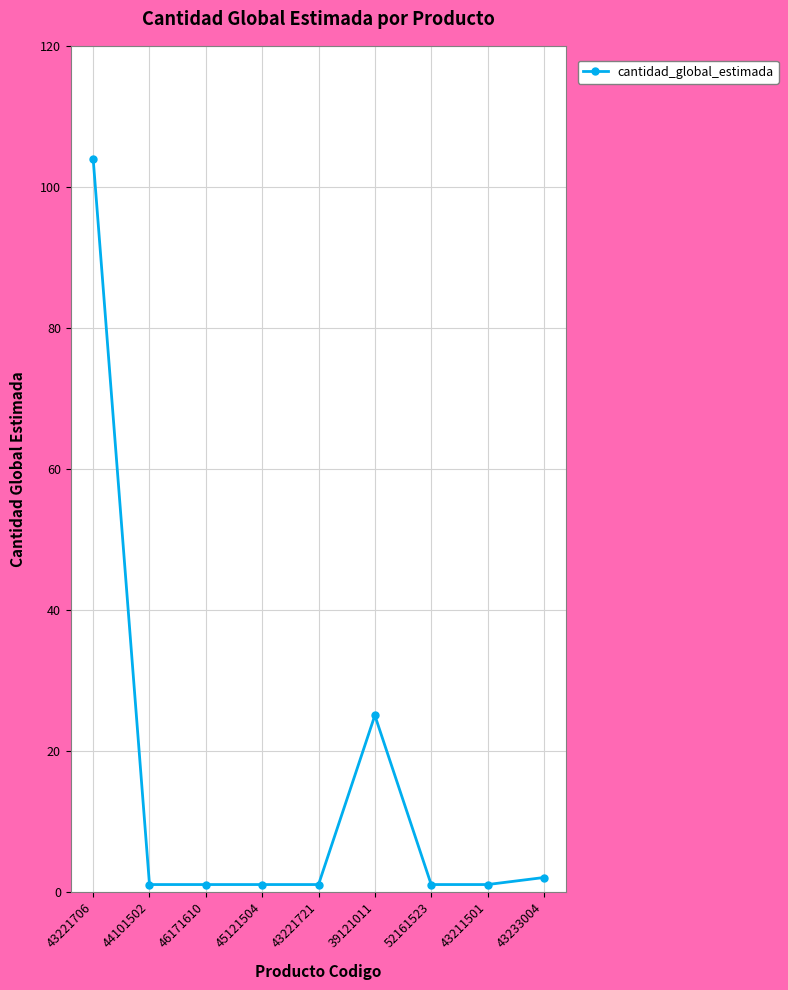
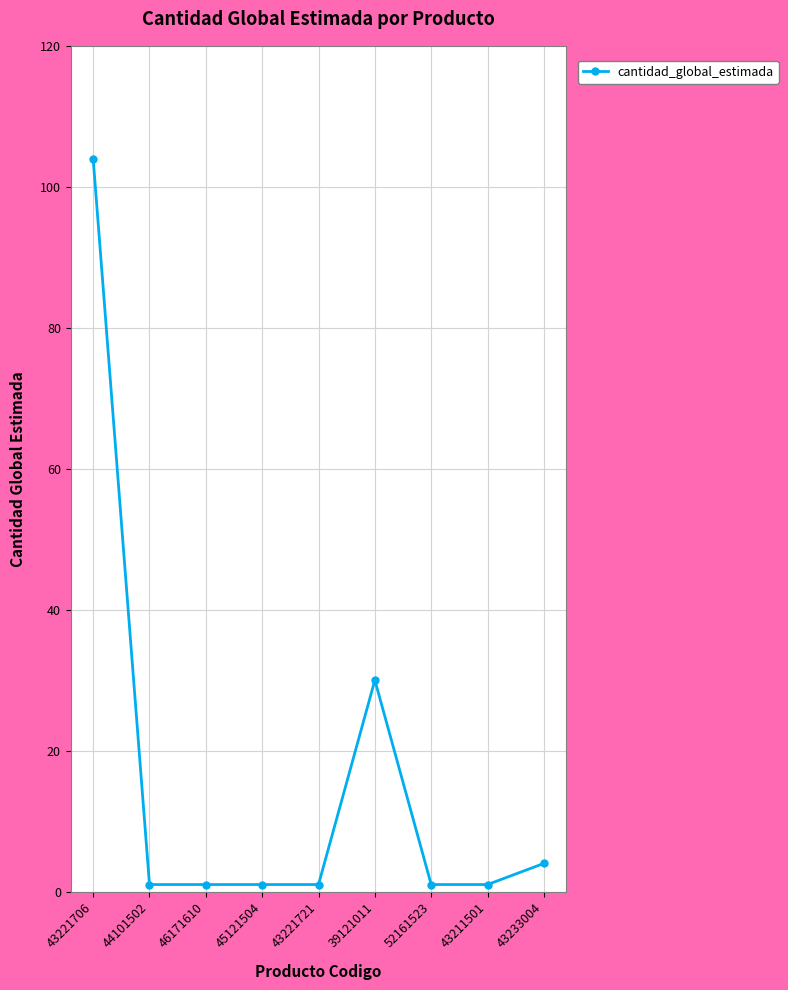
  {
    "43221706": 104,
    "44101502": 1,
    "46171610": 1,
    "45121504": 1,
    "43221721": 1,
-   "39121011": 25,
+   "39121011": 30,
    "52161523": 1,
    "43211501": 1,
-   "43233004": 2
+   "43233004": 4
  }
